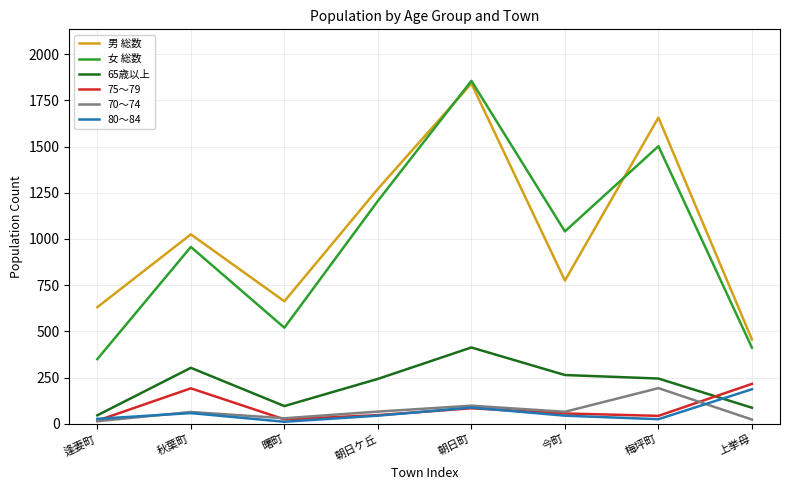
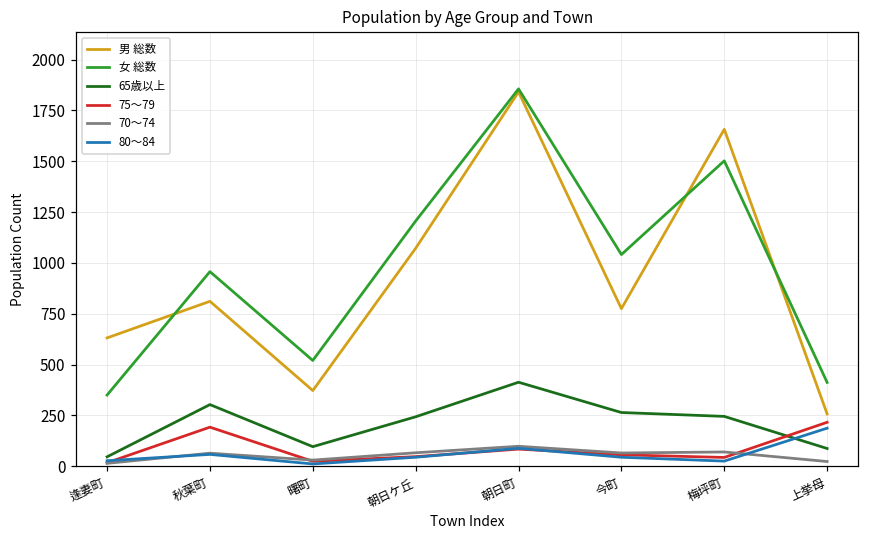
  {
    "男 総数": {
      "逢妻町": 630,
-     "秋葉町": 1030,
-     "曙町": 660,
-     "朝日ケ丘": 1270,
+     "秋葉町": 810,
+     "曙町": 370,
+     "朝日ケ丘": 1070,
      "朝日町": 1840,
      "今町": 780,
      "梅坪町": 1660,
-     "上挙母": 460
+     "上挙母": 260
    },
    "75～79": {
      "秋葉町": 190,
      "梅坪町": 40,
      "上挙母": 220
    },
    "70～74": {
      "朝日ケ丘": 70,
-     "梅坪町": 190,
+     "梅坪町": 70,
      "上挙母": 20
    },
    "80～84": {
      "梅坪町": 30,
      "上挙母": 190
    }
  }
